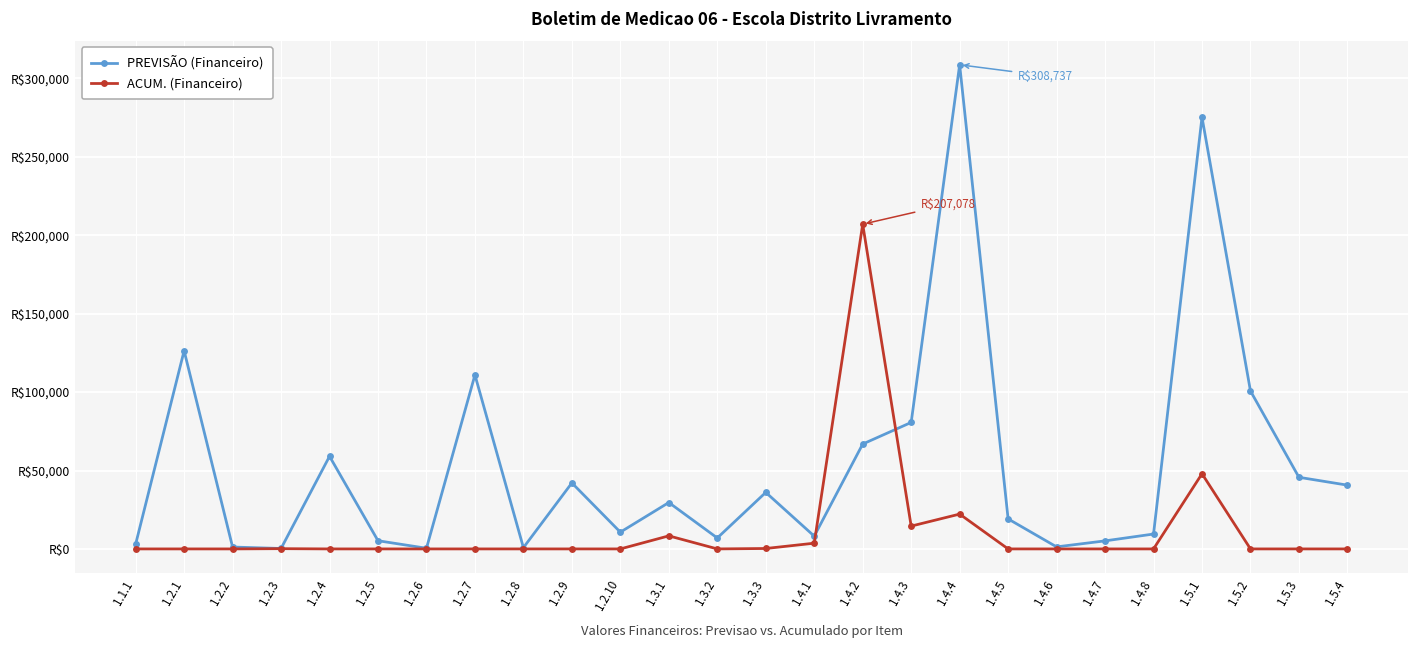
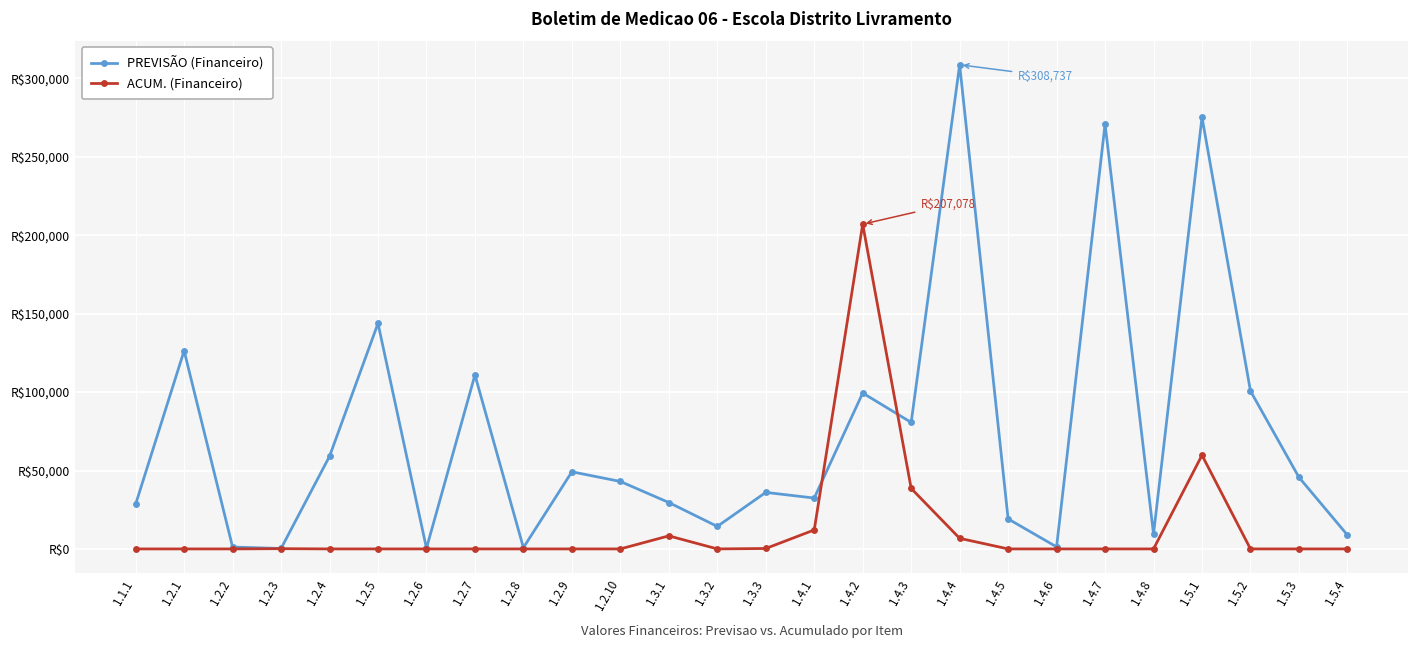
  {
    "PREVISÃO (Financeiro)": {
-     "1.1.1": "R$3,000",
+     "1.1.1": "R$29,000",
      "1.2.1": "R$126,000",
      "1.2.4": "R$59,000",
-     "1.2.5": "R$5,000",
+     "1.2.5": "R$144,000",
      "1.2.7": "R$111,000",
-     "1.2.9": "R$42,000",
-     "1.2.10": "R$11,000",
+     "1.2.9": "R$49,000",
+     "1.2.10": "R$43,000",
      "1.3.1": "R$30,000",
-     "1.3.2": "R$7,000",
+     "1.3.2": "R$14,000",
      "1.3.3": "R$36,000",
-     "1.4.1": "R$8,000",
-     "1.4.2": "R$67,000",
+     "1.4.1": "R$32,000",
+     "1.4.2": "R$99,000",
      "1.4.3": "R$81,000",
      "1.4.5": "R$19,000",
-     "1.4.7": "R$5,000",
+     "1.4.7": "R$271,000",
      "1.4.8": "R$9,000",
      "1.5.1": "R$275,000",
      "1.5.2": "R$101,000",
      "1.5.3": "R$46,000",
-     "1.5.4": "R$41,000"
+     "1.5.4": "R$9,000"
    },
    "ACUM. (Financeiro)": {
      "1.1.1": "R$0",
      "1.2.1": "R$0",
      "1.2.4": "R$0",
      "1.2.5": "R$0",
      "1.2.7": "R$0",
      "1.2.9": "R$0",
      "1.2.10": "R$0",
      "1.3.1": "R$8,000",
      "1.3.2": "R$0",
      "1.3.3": "R$0",
-     "1.4.1": "R$4,000",
-     "1.4.3": "R$15,000",
-     "1.4.4": "R$22,000",
+     "1.4.1": "R$12,000",
+     "1.4.3": "R$39,000",
+     "1.4.4": "R$7,000",
      "1.4.5": "R$0",
      "1.4.7": "R$0",
      "1.4.8": "R$0",
-     "1.5.1": "R$48,000",
+     "1.5.1": "R$60,000",
      "1.5.2": "R$0",
      "1.5.3": "R$0",
      "1.5.4": "R$0"
    }
  }
